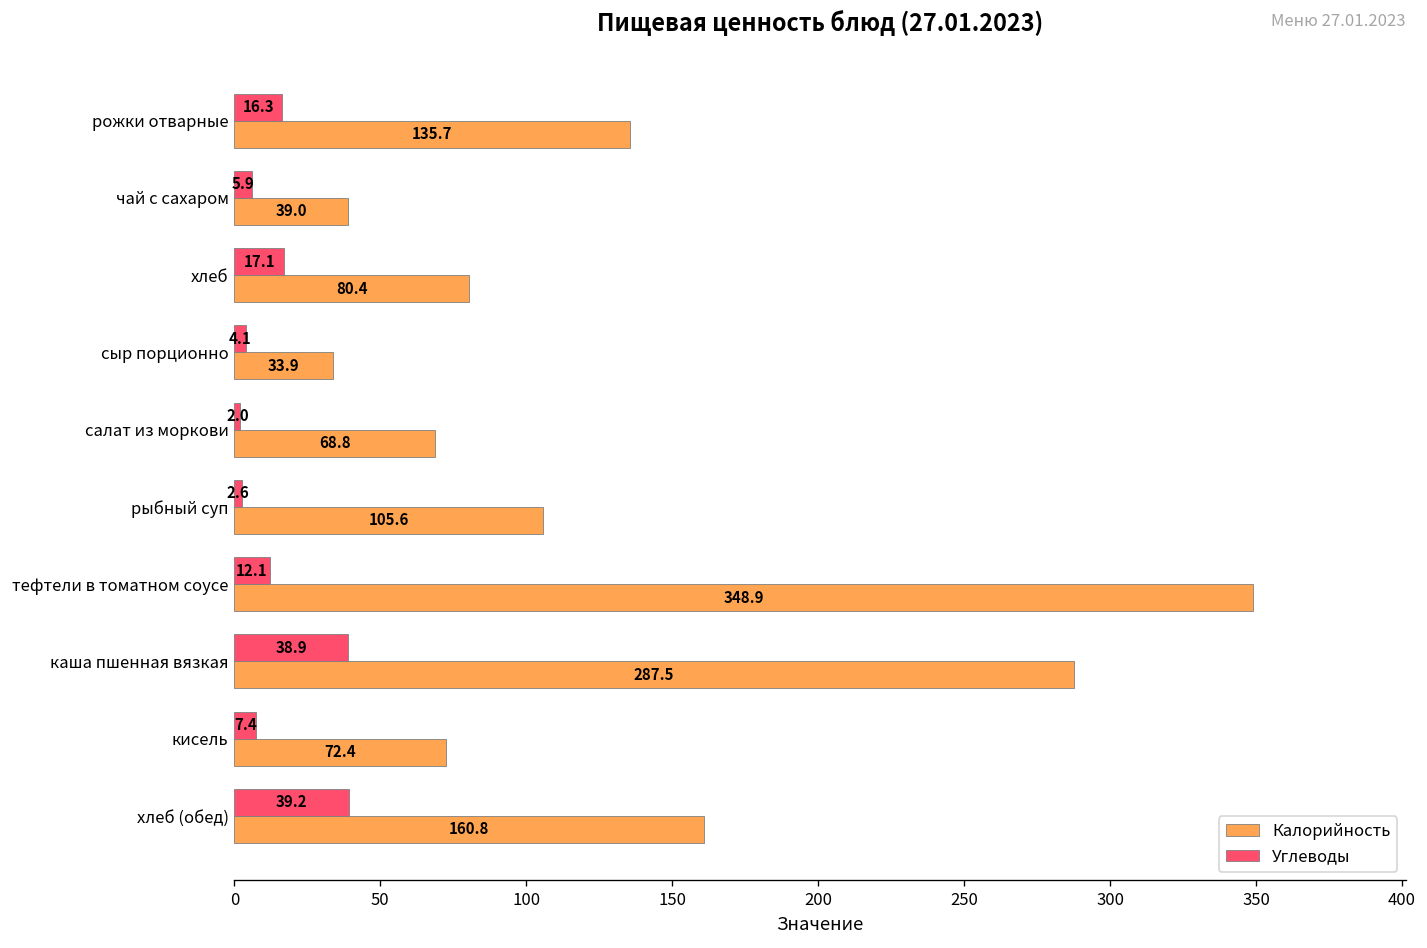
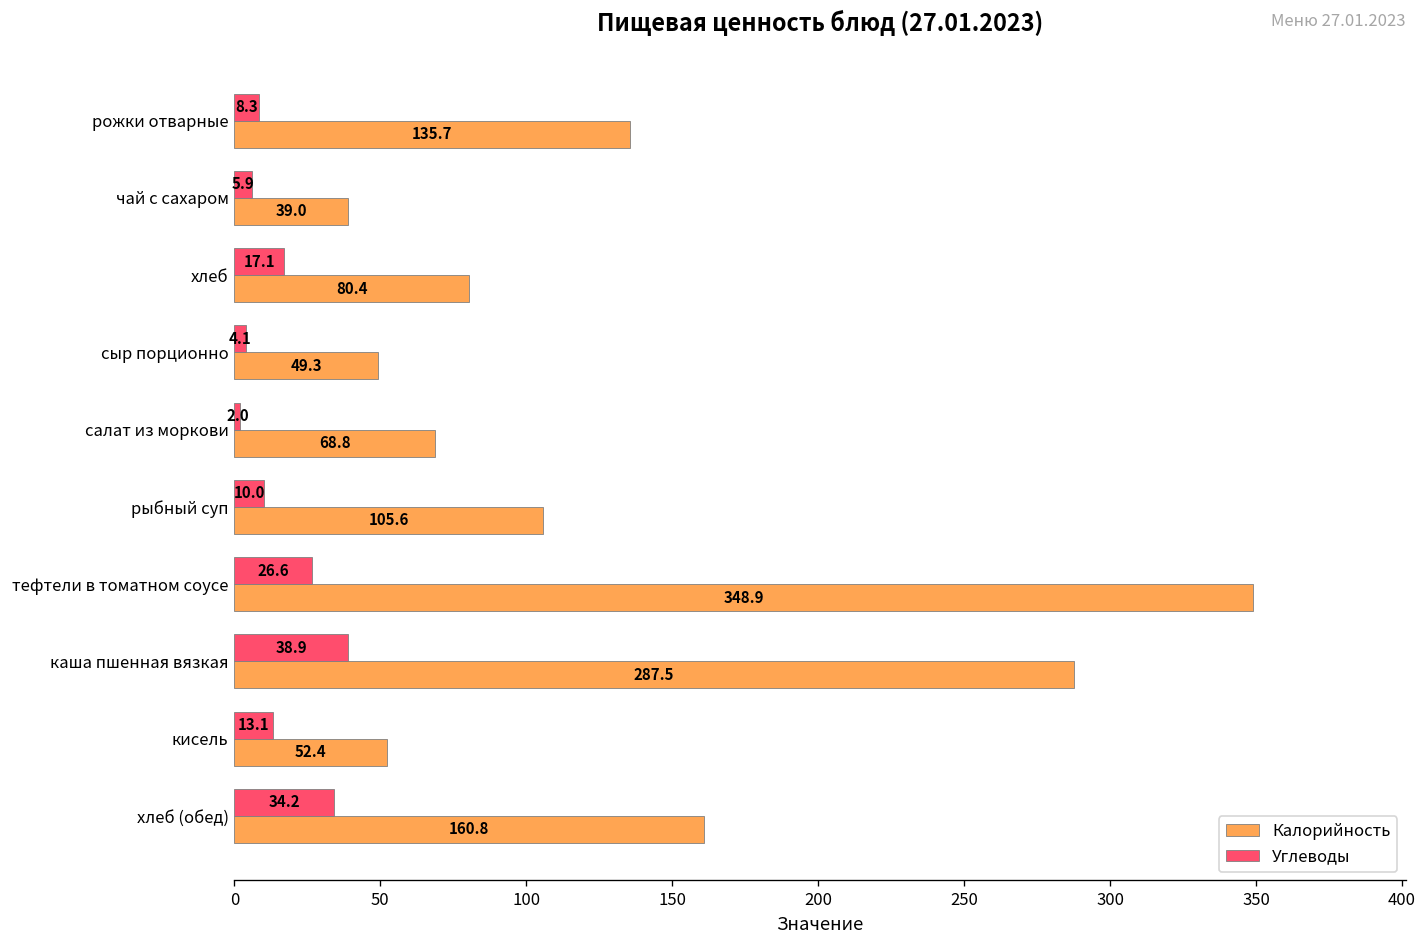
  {
    "Калорийность": {
      "рожки отварные": 135.7,
      "чай с сахаром": 39.0,
      "хлеб": 80.4,
-     "сыр порционно": 33.9,
+     "сыр порционно": 49.3,
      "салат из моркови": 68.8,
      "рыбный суп": 105.6,
      "тефтели в томатном соусе": 348.9,
      "каша пшенная вязкая": 287.5,
-     "кисель": 72.4,
+     "кисель": 52.4,
      "хлеб (обед)": 160.8
    },
    "Углеводы": {
-     "рожки отварные": 16.3,
+     "рожки отварные": 8.3,
      "чай с сахаром": 5.9,
      "хлеб": 17.1,
      "сыр порционно": 4.1,
      "салат из моркови": 2.0,
-     "рыбный суп": 2.6,
-     "тефтели в томатном соусе": 12.1,
+     "рыбный суп": 10.0,
+     "тефтели в томатном соусе": 26.6,
      "каша пшенная вязкая": 38.9,
-     "кисель": 7.4,
-     "хлеб (обед)": 39.2
+     "кисель": 13.1,
+     "хлеб (обед)": 34.2
    }
  }
